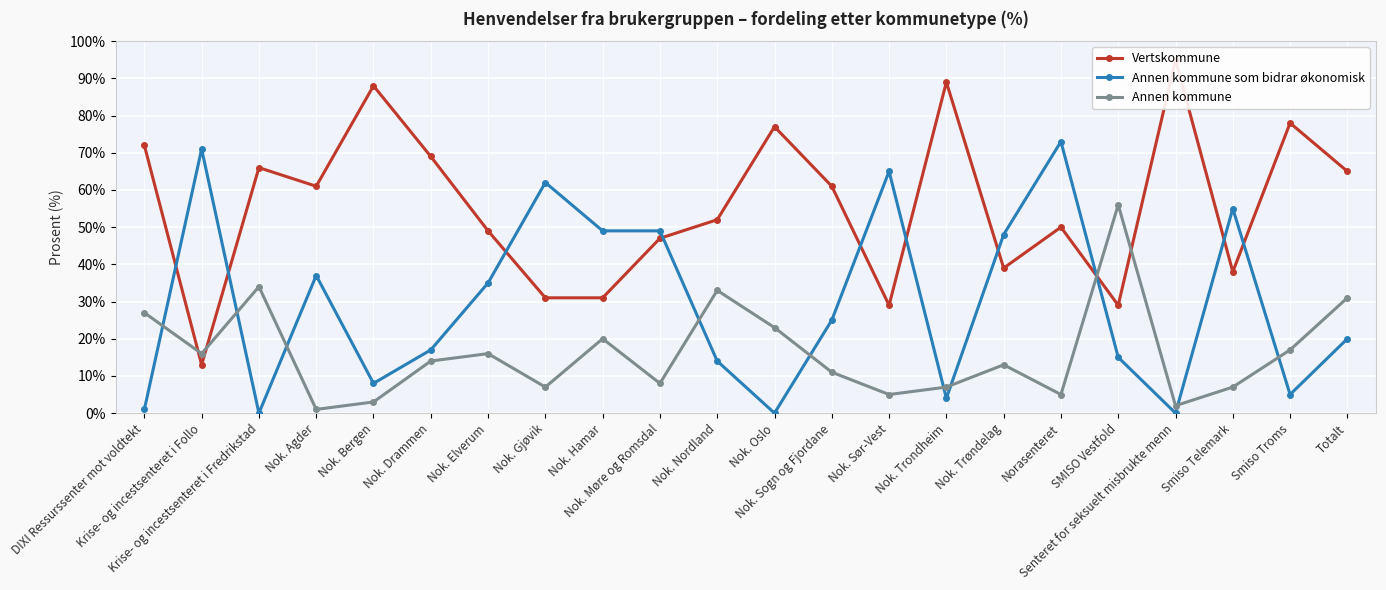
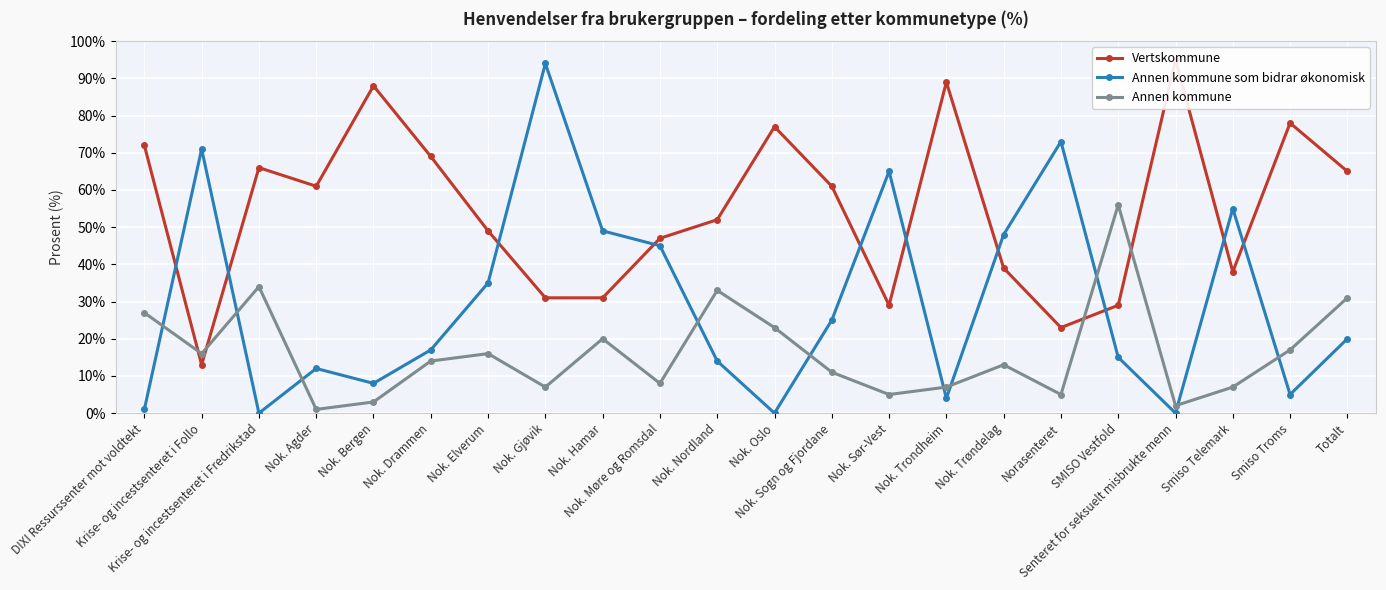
  {
    "Vertskommune": {
      "DIXI Ressurssenter mot voldtekt": "72%",
      "Krise- og incestsenteret i Follo": "13%",
      "Krise- og incestsenteret i Fredrikstad": "66%",
      "Nok. Agder": "61%",
      "Nok. Bergen": "88%",
      "Nok. Drammen": "69%",
      "Nok. Elverum": "49%",
      "Nok. Gjøvik": "31%",
      "Nok. Hamar": "31%",
      "Nok. Møre og Romsdal": "47%",
      "Nok. Nordland": "52%",
      "Nok. Oslo": "77%",
      "Nok. Sogn og Fjordane": "61%",
      "Nok. Sør-Vest": "29%",
      "Nok. Trondheim": "89%",
      "Nok. Trøndelag": "39%",
-     "Norasenteret": "50%",
+     "Norasenteret": "23%",
      "SMISO Vestfold": "29%",
      "Smiso Telemark": "38%",
      "Smiso Troms": "78%",
      "Totalt": "65%"
    },
    "Annen kommune som bidrar økonomisk": {
      "DIXI Ressurssenter mot voldtekt": "1%",
      "Krise- og incestsenteret i Follo": "71%",
      "Krise- og incestsenteret i Fredrikstad": "0%",
-     "Nok. Agder": "37%",
+     "Nok. Agder": "12%",
      "Nok. Bergen": "8%",
      "Nok. Drammen": "17%",
      "Nok. Elverum": "35%",
-     "Nok. Gjøvik": "62%",
+     "Nok. Gjøvik": "94%",
      "Nok. Hamar": "49%",
-     "Nok. Møre og Romsdal": "49%",
+     "Nok. Møre og Romsdal": "45%",
      "Nok. Nordland": "14%",
      "Nok. Oslo": "0%",
      "Nok. Sogn og Fjordane": "25%",
      "Nok. Sør-Vest": "65%",
      "Nok. Trondheim": "4%",
      "Nok. Trøndelag": "48%",
      "Norasenteret": "73%",
      "SMISO Vestfold": "15%",
      "Senteret for seksuelt misbrukte menn": "0%",
      "Smiso Telemark": "55%",
      "Smiso Troms": "5%",
      "Totalt": "20%"
    },
    "Annen kommune": {
      "DIXI Ressurssenter mot voldtekt": "27%",
      "Krise- og incestsenteret i Follo": "16%",
      "Krise- og incestsenteret i Fredrikstad": "34%",
      "Nok. Agder": "1%",
      "Nok. Bergen": "3%",
      "Nok. Drammen": "14%",
      "Nok. Elverum": "16%",
      "Nok. Gjøvik": "7%",
      "Nok. Hamar": "20%",
      "Nok. Møre og Romsdal": "8%",
      "Nok. Nordland": "33%",
      "Nok. Oslo": "23%",
      "Nok. Sogn og Fjordane": "11%",
      "Nok. Sør-Vest": "5%",
      "Nok. Trondheim": "7%",
      "Nok. Trøndelag": "13%",
      "Norasenteret": "5%",
      "SMISO Vestfold": "56%",
      "Senteret for seksuelt misbrukte menn": "2%",
      "Smiso Telemark": "7%",
      "Smiso Troms": "17%",
      "Totalt": "31%"
    }
  }
